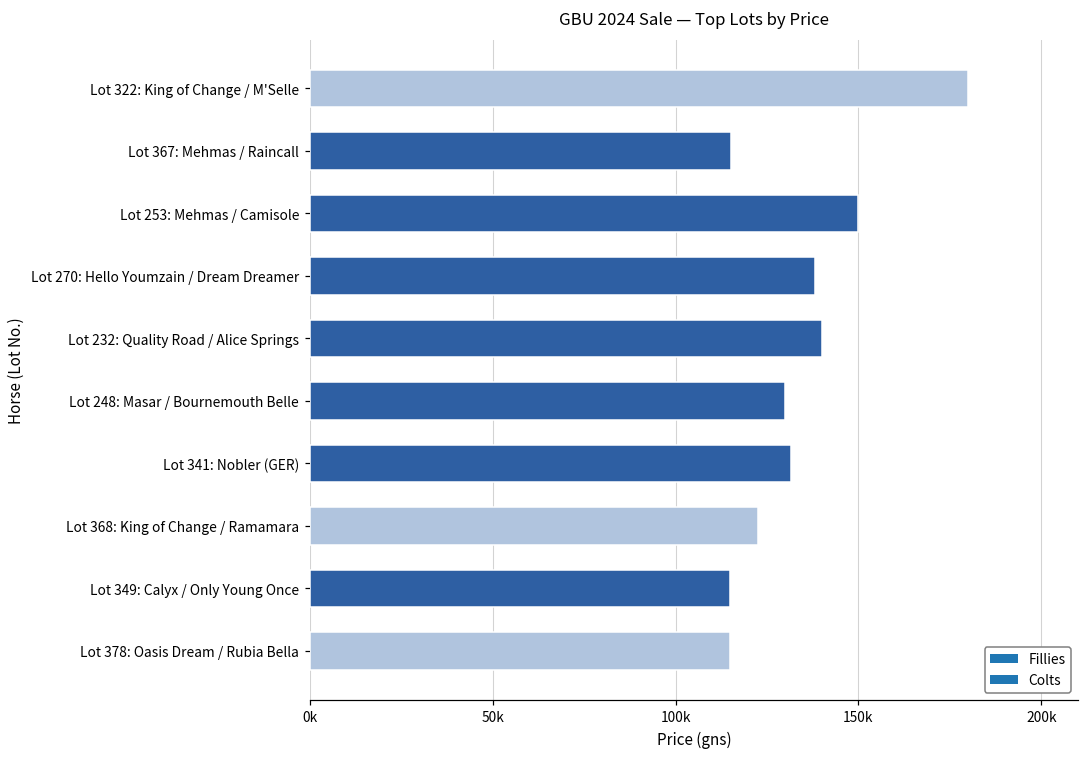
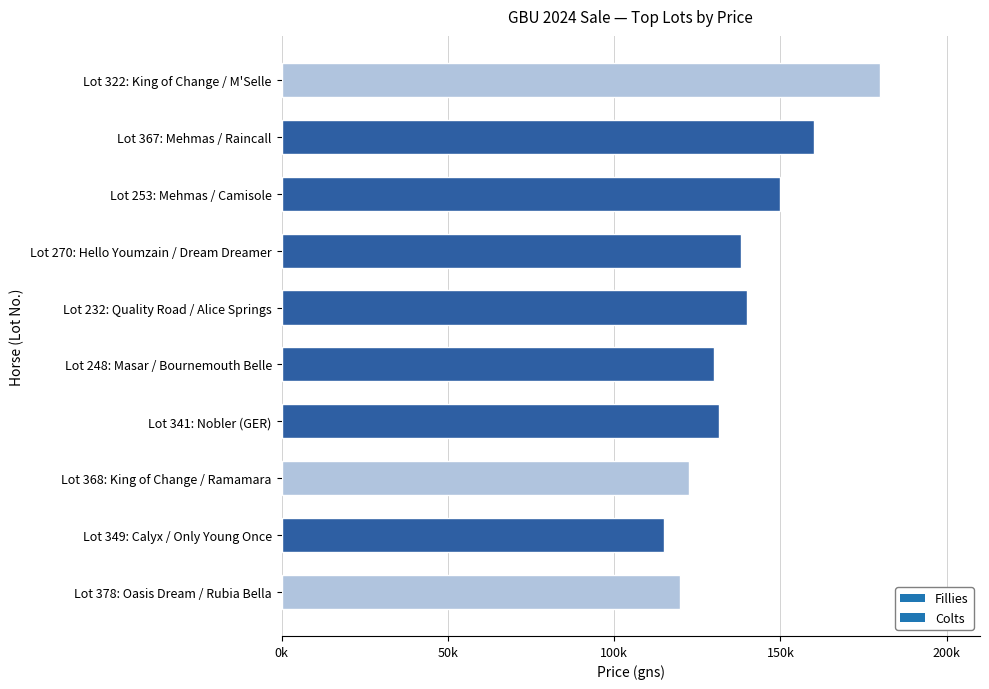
  {
    "Lot 322: King of Change / M'Selle": 180000,
-   "Lot 367: Mehmas / Raincall": 115000,
+   "Lot 367: Mehmas / Raincall": 160000,
    "Lot 253: Mehmas / Camisole": 150000,
    "Lot 270: Hello Youmzain / Dream Dreamer": 138000,
    "Lot 232: Quality Road / Alice Springs": 140000,
    "Lot 248: Masar / Bournemouth Belle": 130000,
    "Lot 341: Nobler (GER)": 132000,
    "Lot 368: King of Change / Ramamara": 122000,
    "Lot 349: Calyx / Only Young Once": 115000,
-   "Lot 378: Oasis Dream / Rubia Bella": 115000
+   "Lot 378: Oasis Dream / Rubia Bella": 120000
  }
